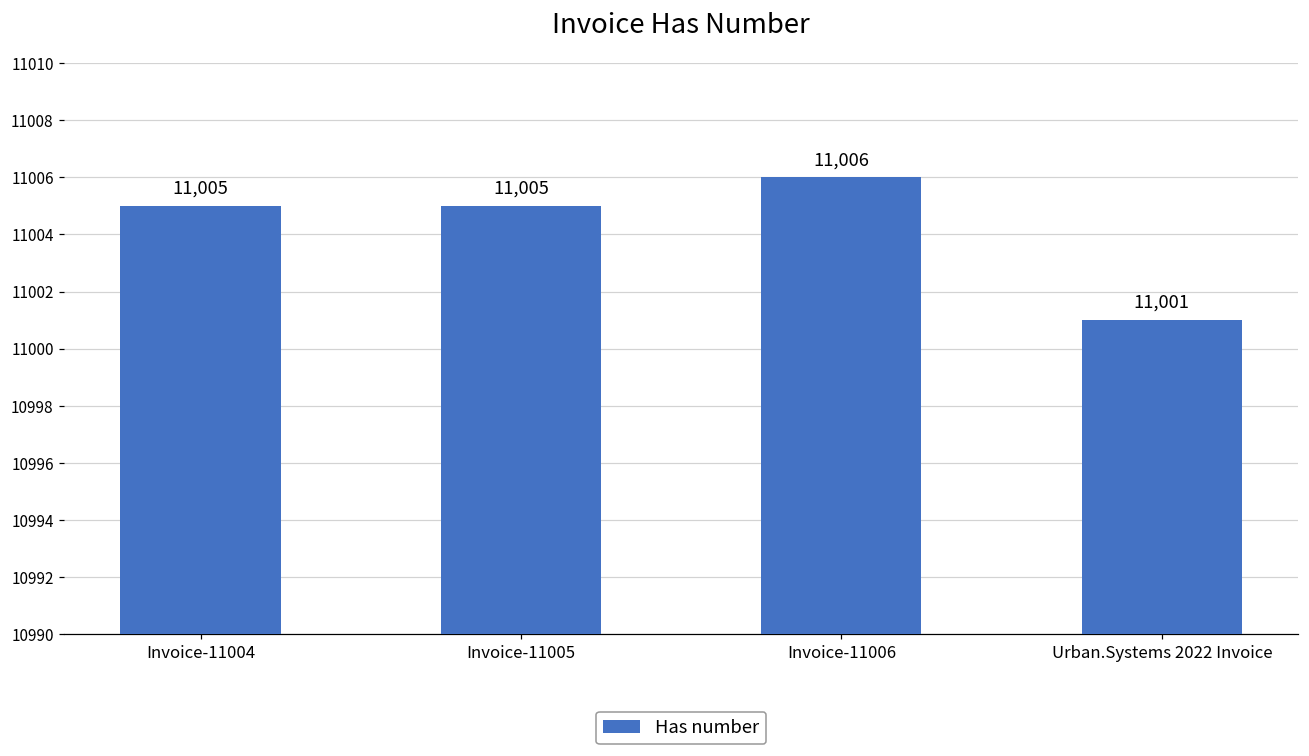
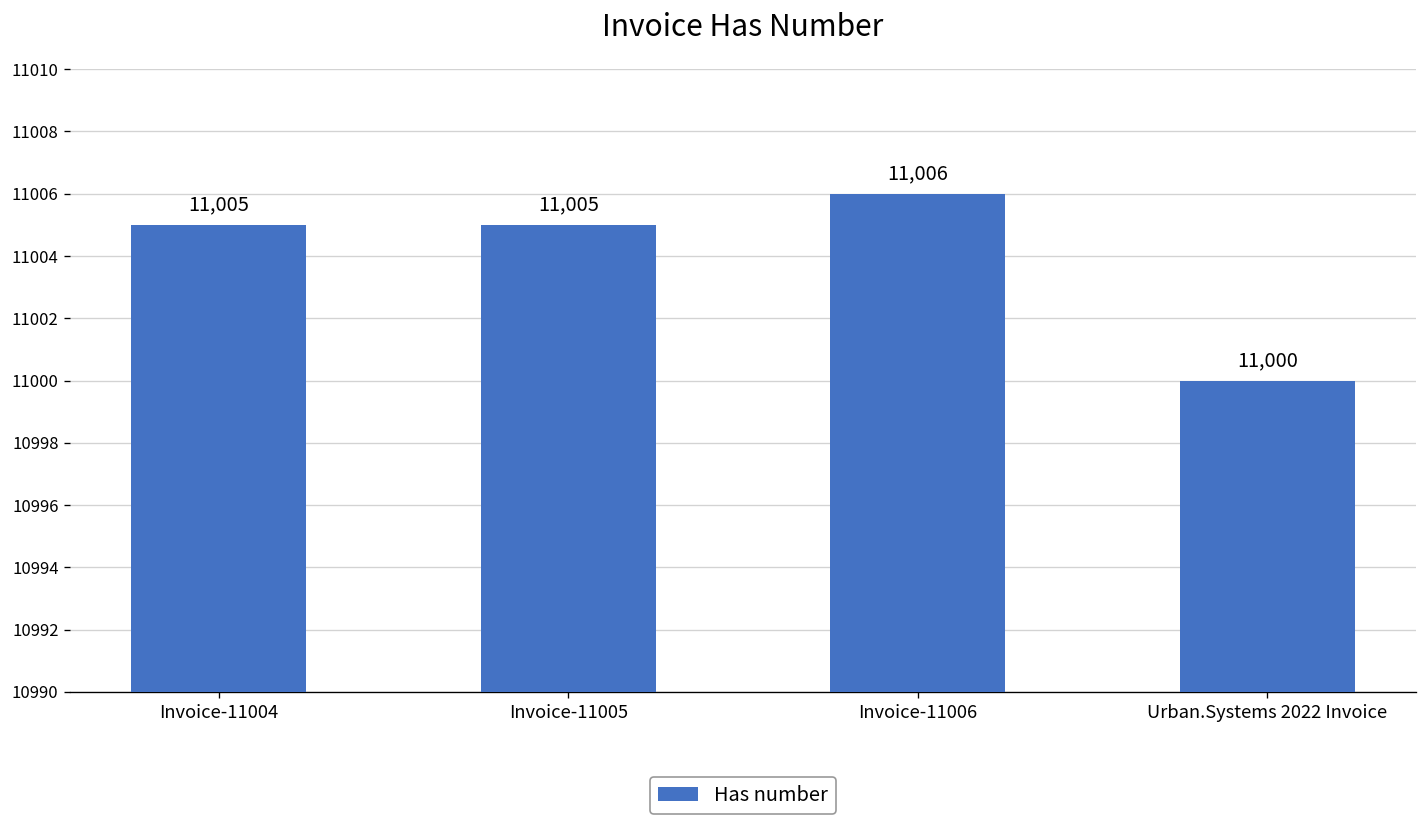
  {
    "Invoice-11004": "11,005",
    "Invoice-11005": "11,005",
    "Invoice-11006": "11,006",
-   "Urban.Systems 2022 Invoice": "11,001"
+   "Urban.Systems 2022 Invoice": "11,000"
  }
